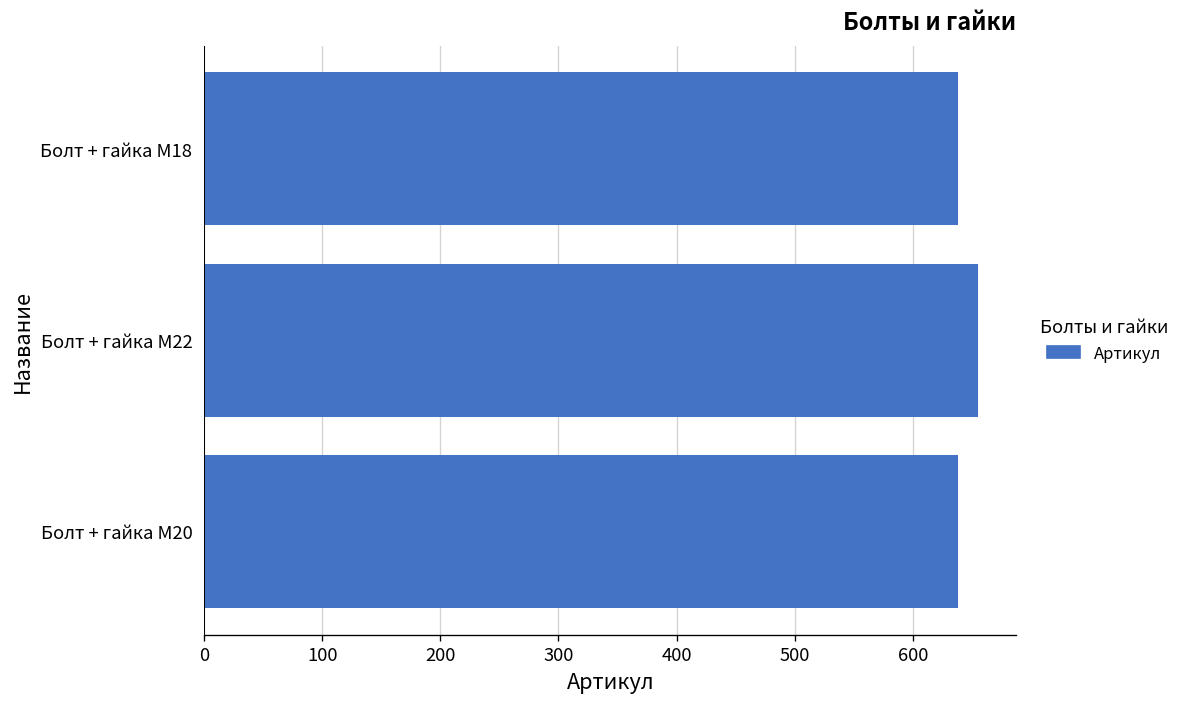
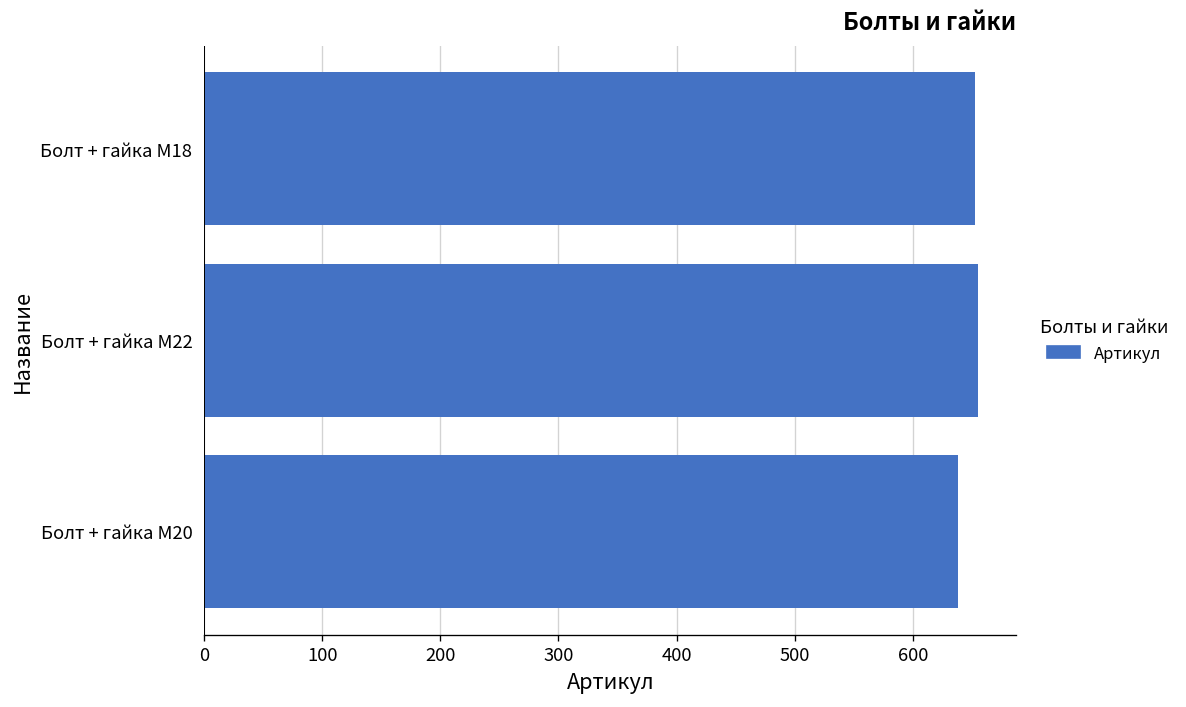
  {
-   "Болт + гайка M18": 640,
+   "Болт + гайка M18": 650,
    "Болт + гайка M22": 660,
    "Болт + гайка M20": 640
  }
